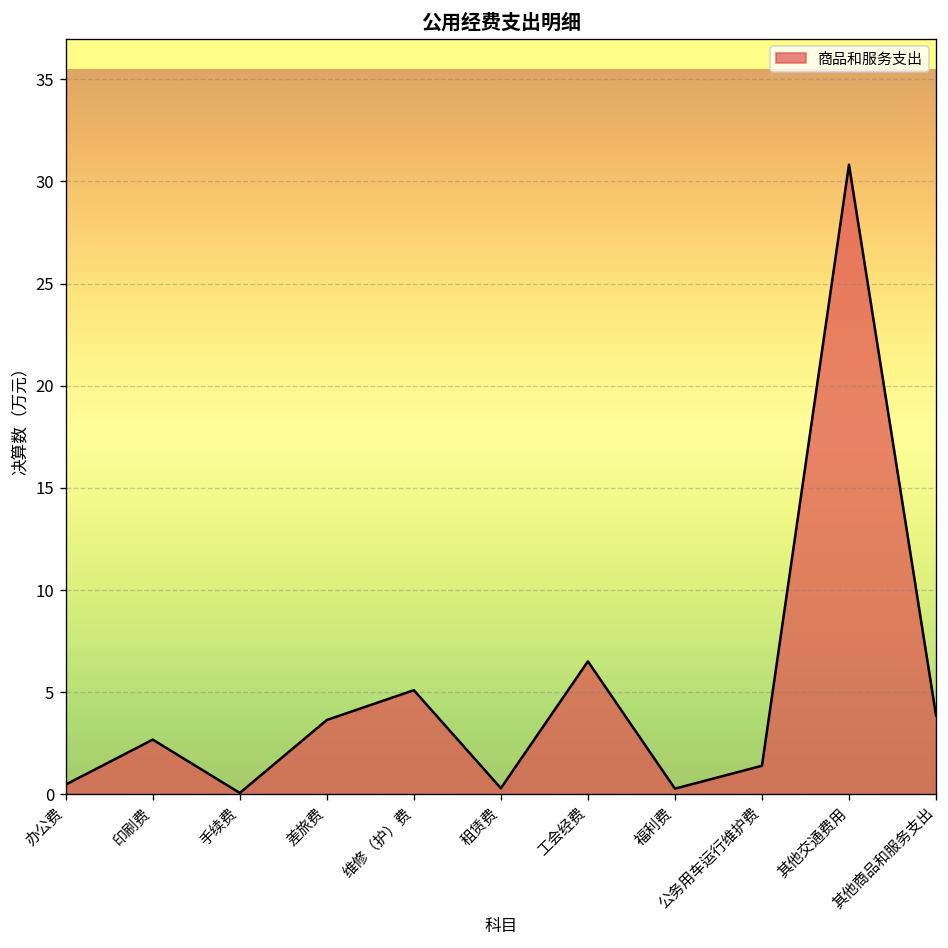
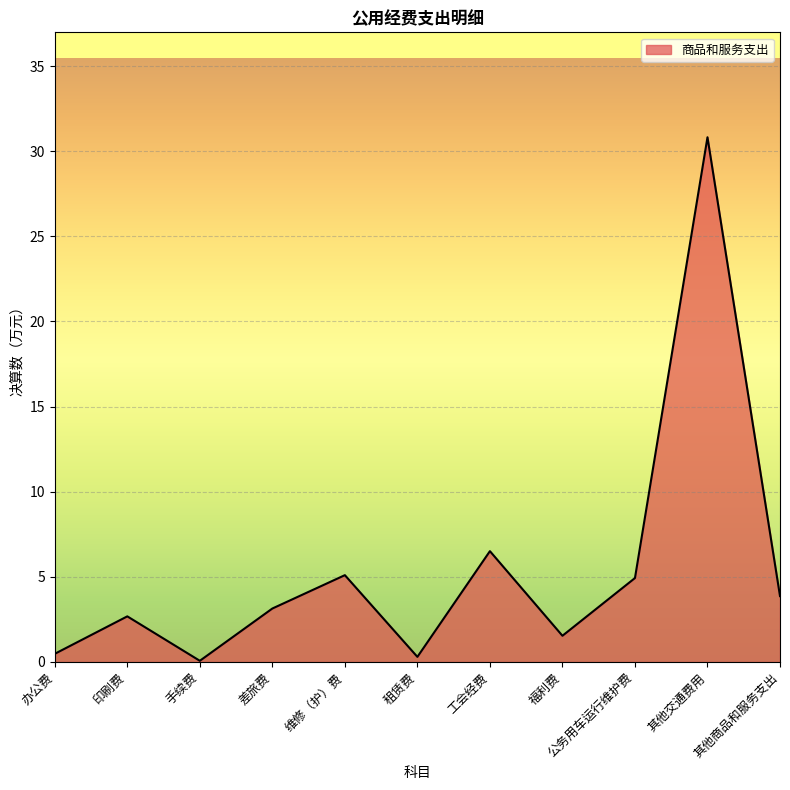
  {
    "办公费": 0.5,
    "印刷费": 2.7,
    "手续费": 0.1,
-   "差旅费": 3.6,
+   "差旅费": 3.1,
    "维修（护）费": 5.1,
    "租赁费": 0.3,
    "工会经费": 6.5,
-   "福利费": 0.3,
-   "公务用车运行维护费": 1.4,
+   "福利费": 1.5,
+   "公务用车运行维护费": 4.9,
    "其他交通费用": 30.8,
    "其他商品和服务支出": 3.9
  }
